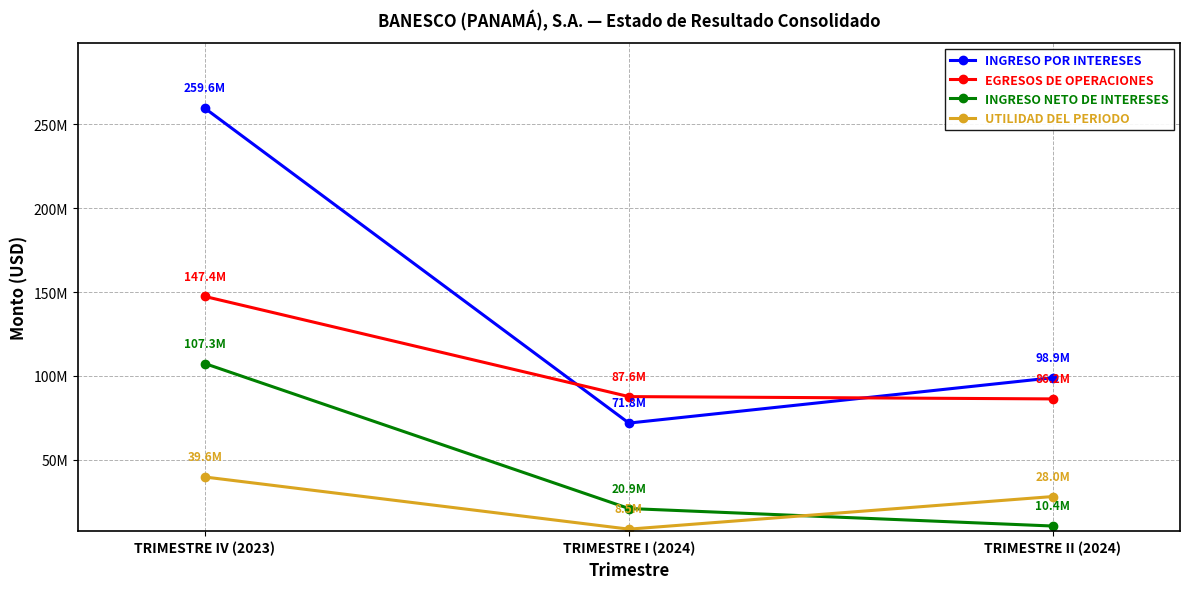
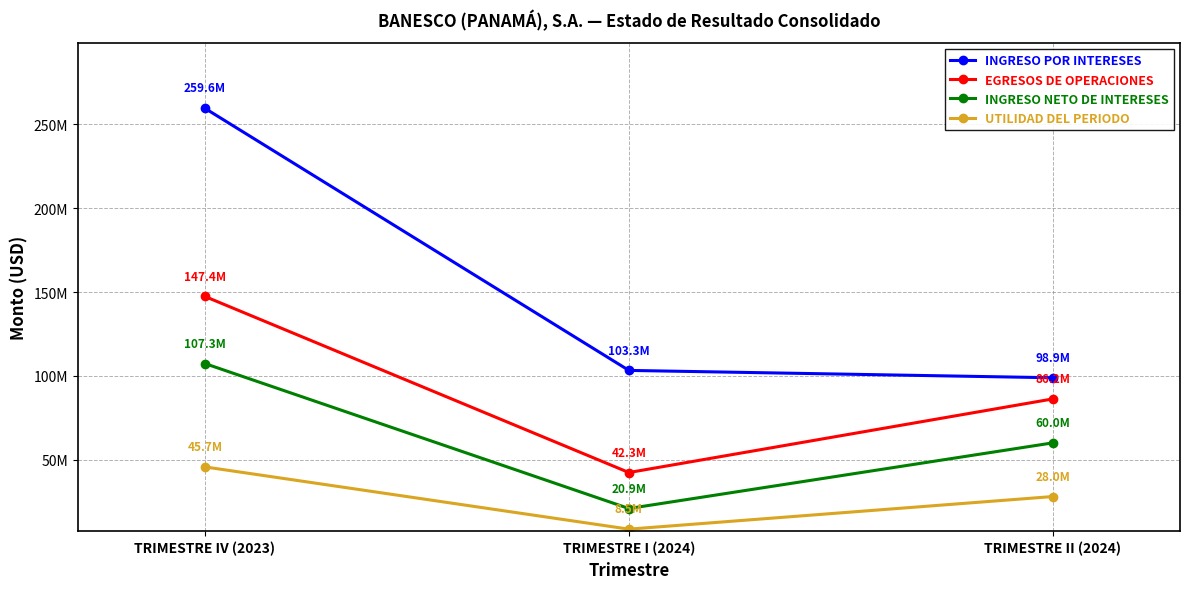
  {
    "INGRESO POR INTERESES": {
      "TRIMESTRE IV (2023)": "259.6M",
-     "TRIMESTRE I (2024)": "71.8M",
+     "TRIMESTRE I (2024)": "103.3M",
      "TRIMESTRE II (2024)": "98.9M"
    },
    "EGRESOS DE OPERACIONES": {
      "TRIMESTRE IV (2023)": "147.4M",
-     "TRIMESTRE I (2024)": "87.6M"
+     "TRIMESTRE I (2024)": "42.3M"
    },
    "INGRESO NETO DE INTERESES": {
      "TRIMESTRE IV (2023)": "107.3M",
      "TRIMESTRE I (2024)": "20.9M",
-     "TRIMESTRE II (2024)": "10.4M"
+     "TRIMESTRE II (2024)": "60.0M"
    },
    "UTILIDAD DEL PERIODO": {
-     "TRIMESTRE IV (2023)": "39.6M",
+     "TRIMESTRE IV (2023)": "45.7M",
      "TRIMESTRE II (2024)": "28.0M"
    }
  }
